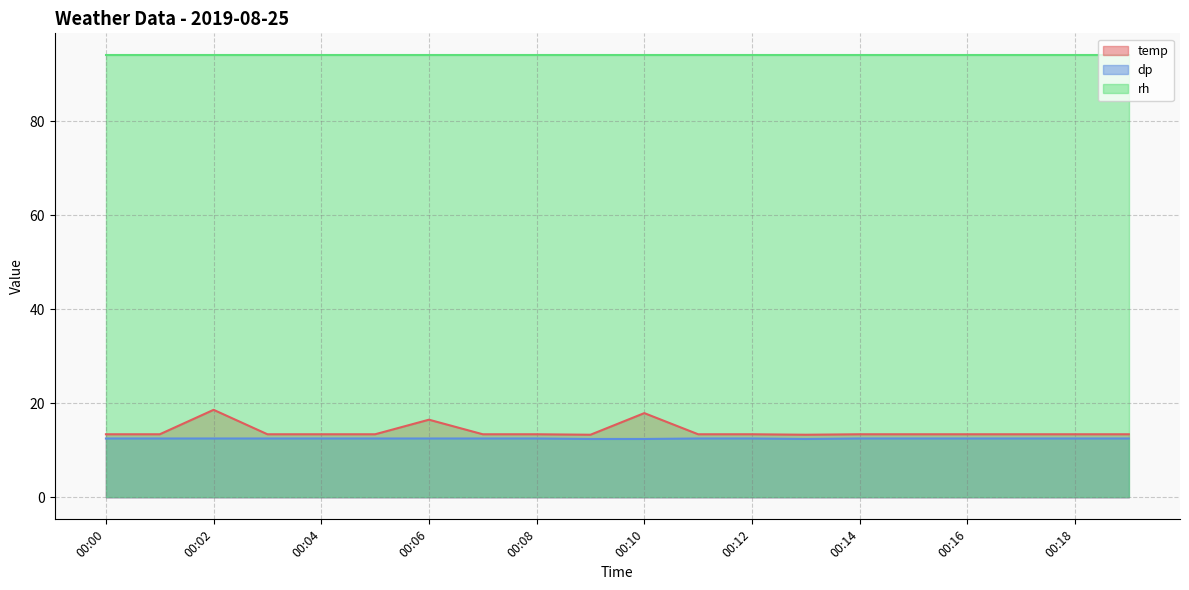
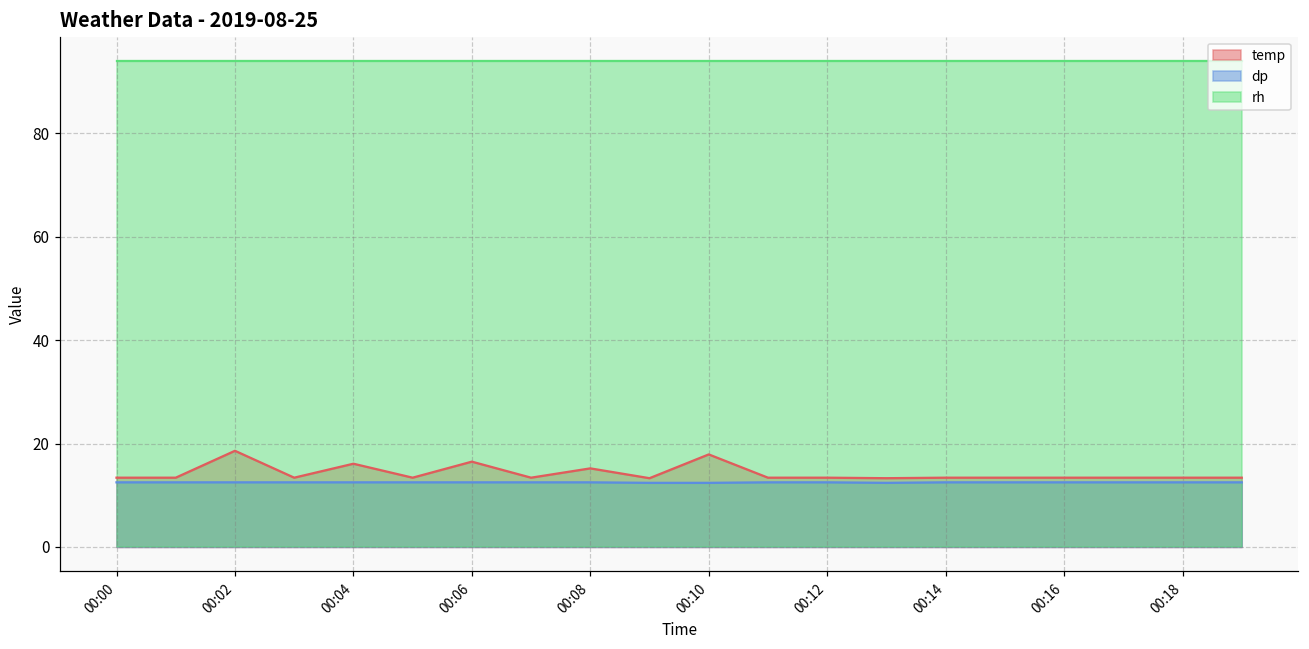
  {
    "temp": {
      "00:00": 13,
      "00:02": 19,
-     "00:04": 13,
+     "00:04": 16,
      "00:06": 17,
-     "00:08": 13,
+     "00:08": 15,
      "00:10": 18,
      "00:12": 13,
      "00:14": 13,
      "00:16": 13,
      "00:18": 13
    },
    "dp": {
      "00:00": 13,
      "00:02": 13,
      "00:04": 13,
      "00:06": 13,
      "00:08": 13,
      "00:10": 12,
      "00:12": 13,
      "00:14": 13,
      "00:16": 13,
      "00:18": 13
    },
    "rh": {
      "00:00": 94,
      "00:02": 94,
      "00:04": 94,
      "00:06": 94,
      "00:08": 94,
      "00:10": 94,
      "00:12": 94,
      "00:14": 94,
      "00:16": 94,
      "00:18": 94
    }
  }
